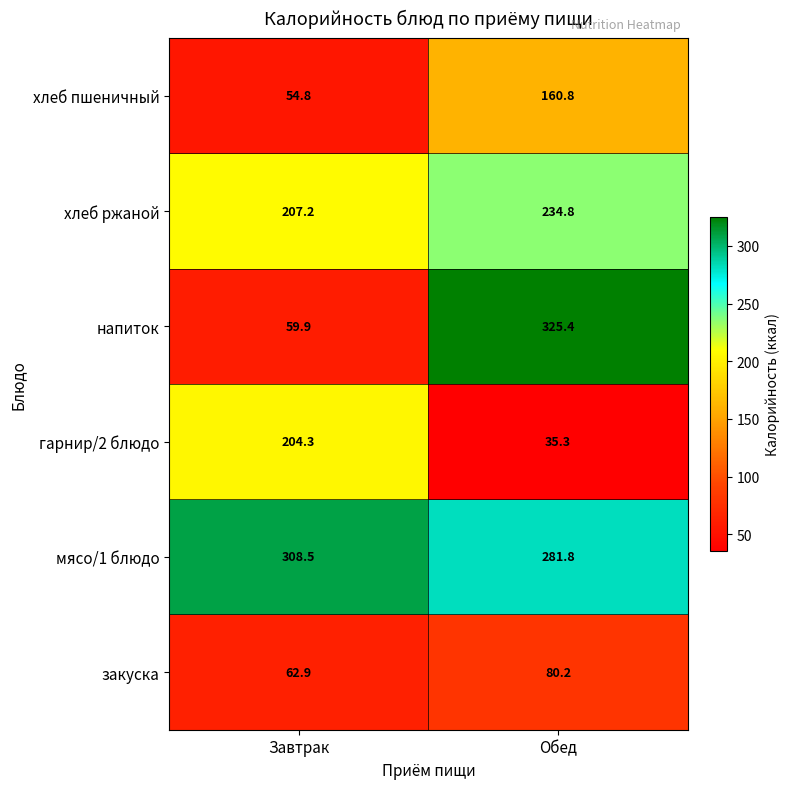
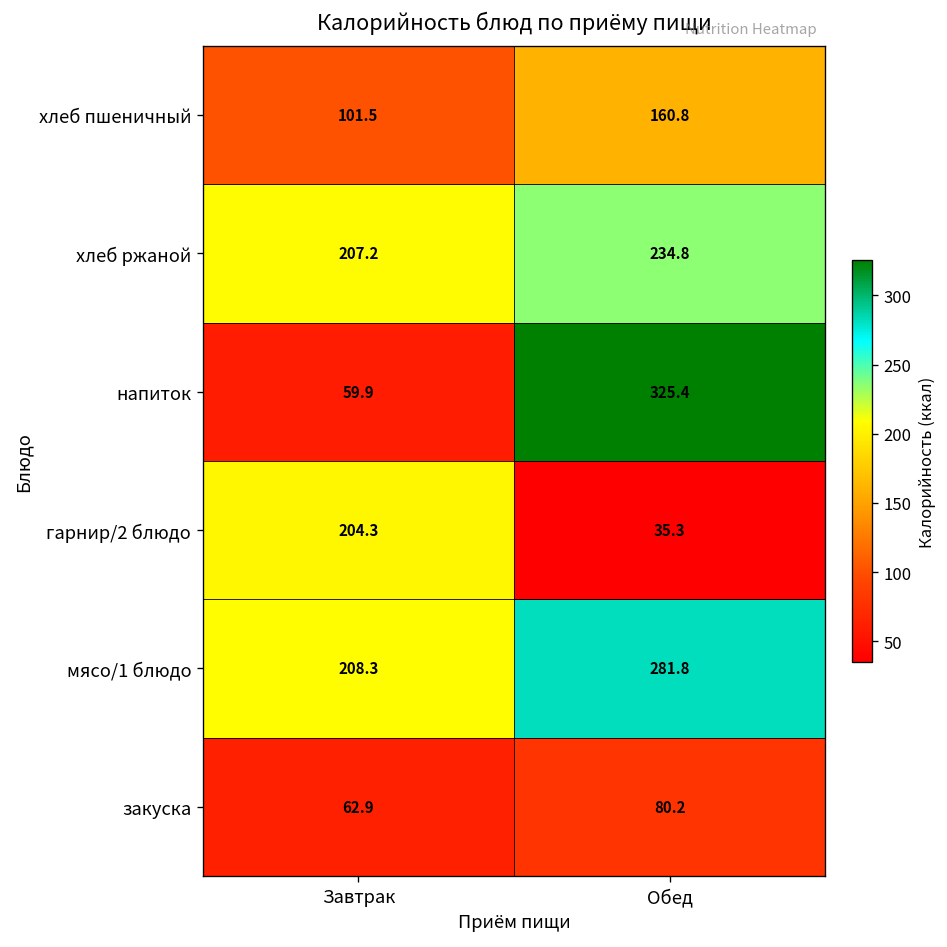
  {
    "хлеб пшеничный": {
-     "Завтрак": 54.8,
+     "Завтрак": 101.5,
      "Обед": 160.8
    },
    "хлеб ржаной": {
      "Завтрак": 207.2,
      "Обед": 234.8
    },
    "напиток": {
      "Завтрак": 59.9,
      "Обед": 325.4
    },
    "гарнир/2 блюдо": {
      "Завтрак": 204.3,
      "Обед": 35.3
    },
    "мясо/1 блюдо": {
-     "Завтрак": 308.5,
+     "Завтрак": 208.3,
      "Обед": 281.8
    },
    "закуска": {
      "Завтрак": 62.9,
      "Обед": 80.2
    }
  }
